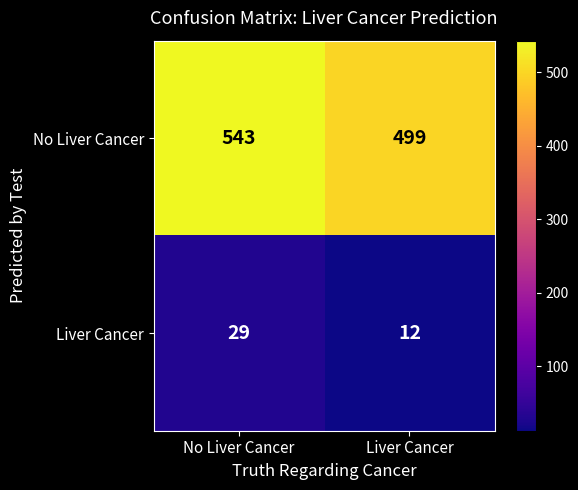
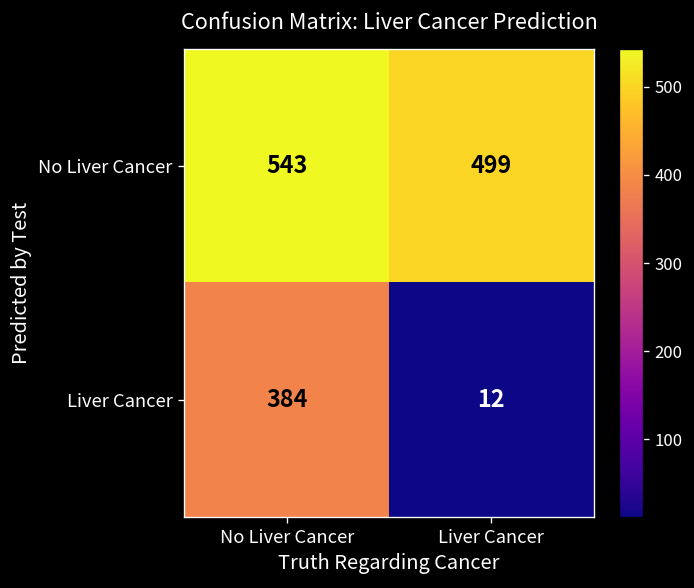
  {
    "No Liver Cancer": {
      "No Liver Cancer": 543,
      "Liver Cancer": 499
    },
    "Liver Cancer": {
-     "No Liver Cancer": 29,
+     "No Liver Cancer": 384,
      "Liver Cancer": 12
    }
  }
